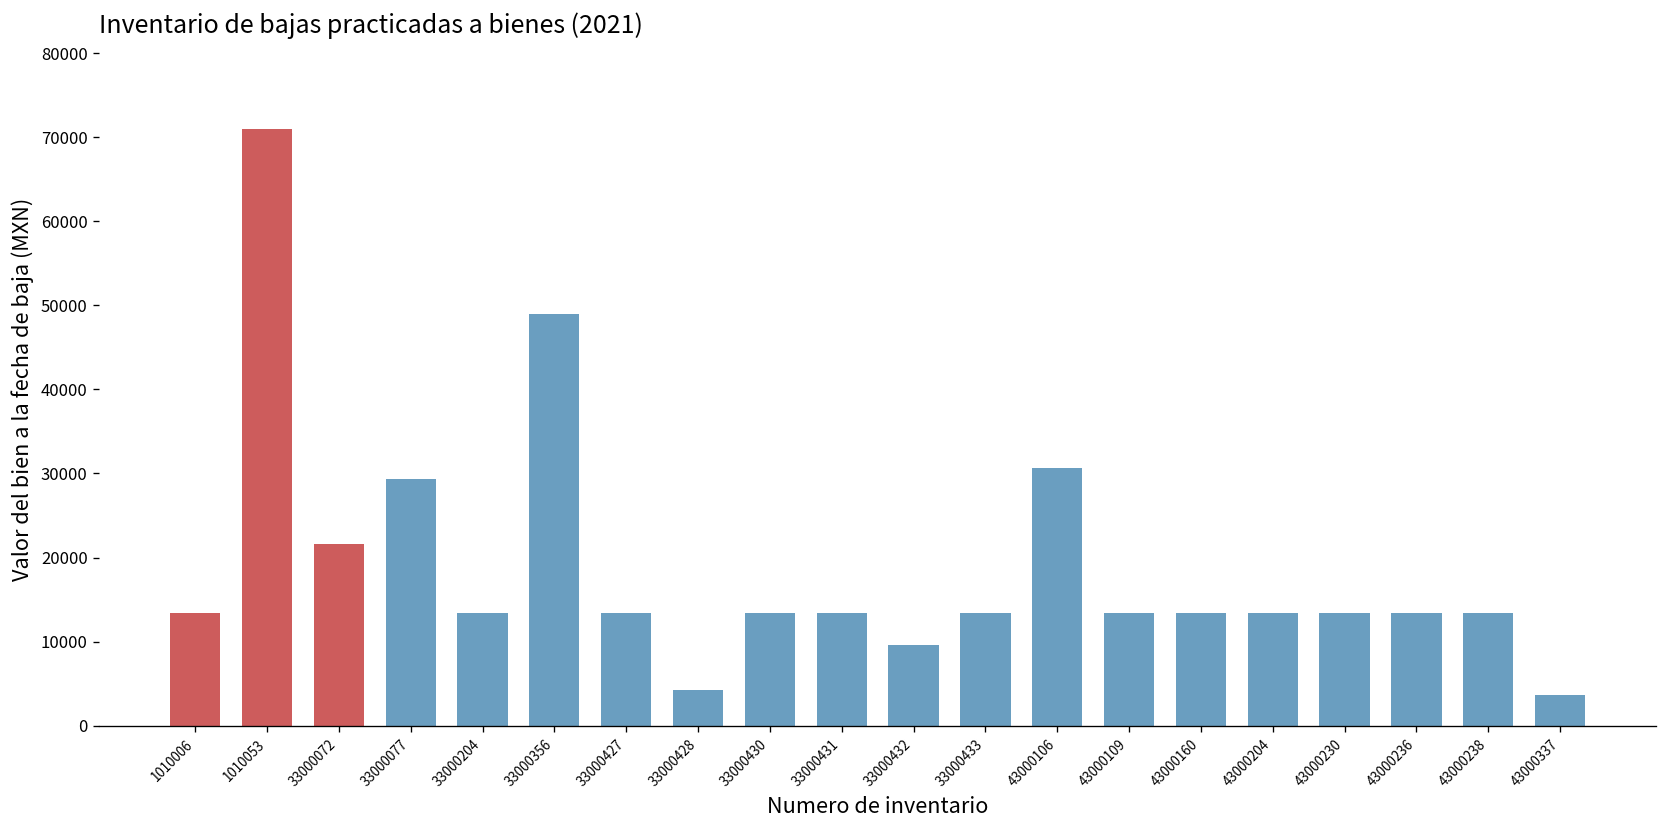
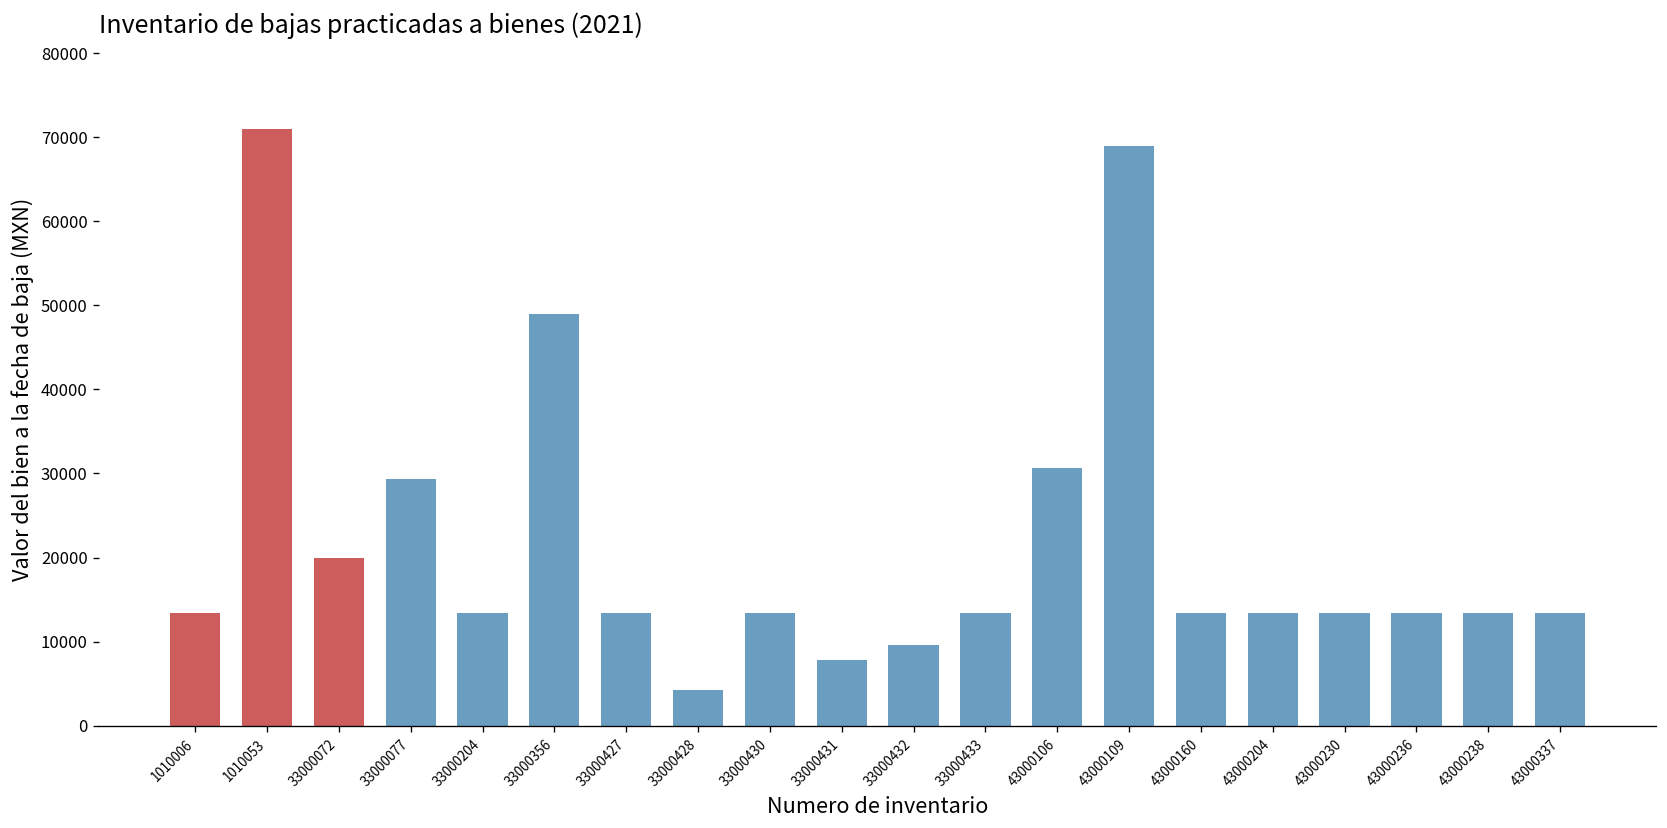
  {
    "1010006": 13000,
    "1010053": 71000,
-   "33000072": 22000,
+   "33000072": 20000,
    "33000077": 29000,
    "33000204": 13000,
    "33000356": 49000,
    "33000427": 13000,
    "33000428": 4000,
    "33000430": 13000,
-   "33000431": 13000,
+   "33000431": 8000,
    "33000432": 10000,
    "33000433": 13000,
    "43000106": 31000,
-   "43000109": 13000,
+   "43000109": 69000,
    "43000160": 13000,
    "43000204": 13000,
    "43000230": 13000,
    "43000236": 13000,
    "43000238": 13000,
-   "43000337": 4000
+   "43000337": 13000
  }
